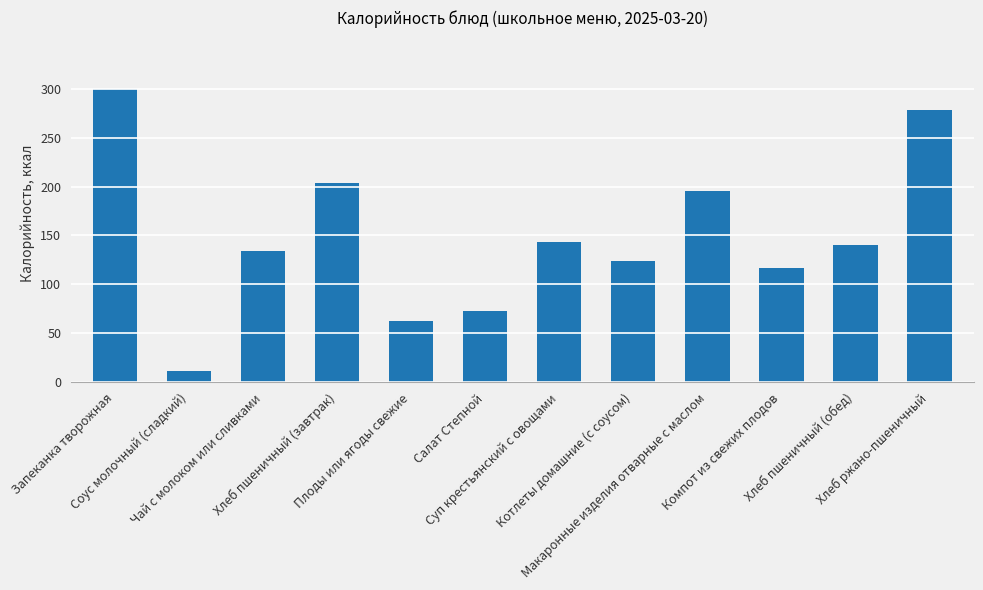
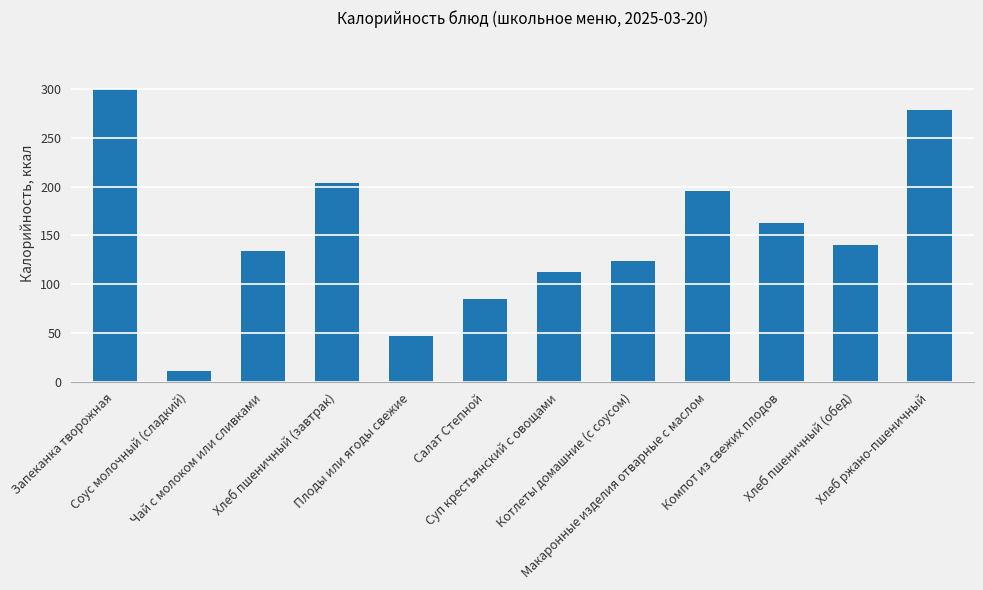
  {
    "Запеканка творожная": 300,
    "Соус молочный (сладкий)": 10,
    "Чай с молоком или сливками": 130,
    "Хлеб пшеничный (завтрак)": 200,
-   "Плоды или ягоды свежие": 60,
-   "Салат Степной": 70,
-   "Суп крестьянский с овощами": 140,
+   "Плоды или ягоды свежие": 50,
+   "Салат Степной": 90,
+   "Суп крестьянский с овощами": 110,
    "Котлеты домашние (с соусом)": 120,
    "Макаронные изделия отварные с маслом": 200,
-   "Компот из свежих плодов": 120,
+   "Компот из свежих плодов": 160,
    "Хлеб пшеничный (обед)": 140,
    "Хлеб ржано-пшеничный": 280
  }
